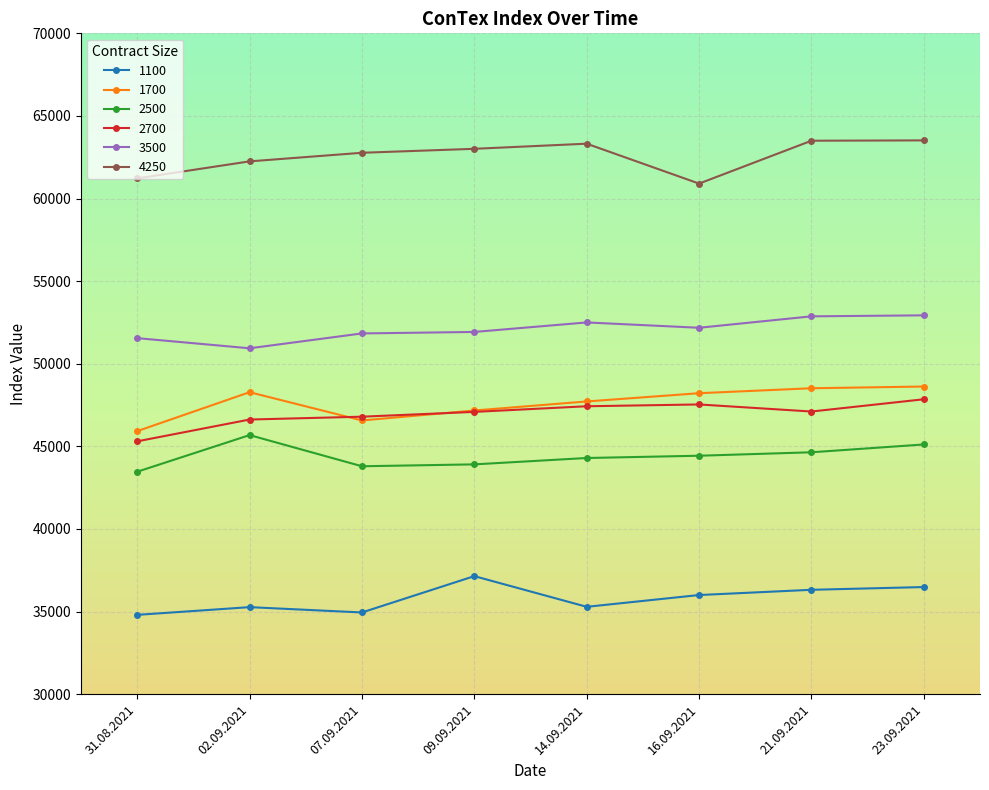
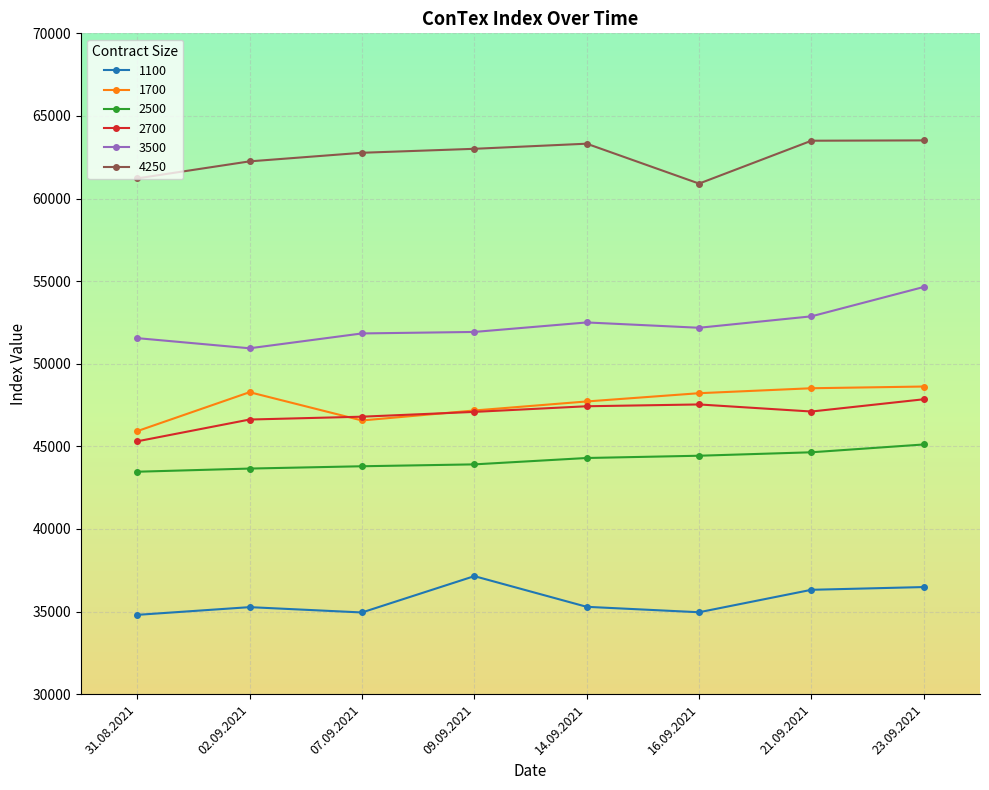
  {
    "1100": {
      "31.08.2021": 34800,
      "02.09.2021": 35300,
      "07.09.2021": 34900,
      "09.09.2021": 37100,
      "14.09.2021": 35300,
-     "16.09.2021": 36000,
+     "16.09.2021": 35000,
      "21.09.2021": 36300,
      "23.09.2021": 36500
    },
    "1700": {
      "31.08.2021": 45900,
      "02.09.2021": 48300,
      "07.09.2021": 46600,
      "14.09.2021": 47700,
      "16.09.2021": 48200,
      "21.09.2021": 48500,
      "23.09.2021": 48600
    },
    "2500": {
      "31.08.2021": 43500,
-     "02.09.2021": 45700,
+     "02.09.2021": 43700,
      "07.09.2021": 43800,
      "09.09.2021": 43900,
      "14.09.2021": 44300,
      "16.09.2021": 44400,
      "21.09.2021": 44600,
      "23.09.2021": 45100
    },
    "2700": {
      "31.08.2021": 45300,
      "02.09.2021": 46600,
      "07.09.2021": 46800,
      "14.09.2021": 47400,
      "16.09.2021": 47500,
      "21.09.2021": 47100,
      "23.09.2021": 47900
    },
    "3500": {
      "31.08.2021": 51600,
      "02.09.2021": 50900,
      "07.09.2021": 51800,
      "09.09.2021": 51900,
      "14.09.2021": 52500,
      "16.09.2021": 52200,
      "21.09.2021": 52900,
-     "23.09.2021": 52900
+     "23.09.2021": 54600
    },
    "4250": {
      "02.09.2021": 62300,
      "07.09.2021": 62800,
      "09.09.2021": 63000,
      "14.09.2021": 63300,
      "16.09.2021": 60900,
      "21.09.2021": 63500,
      "23.09.2021": 63500
    }
  }
